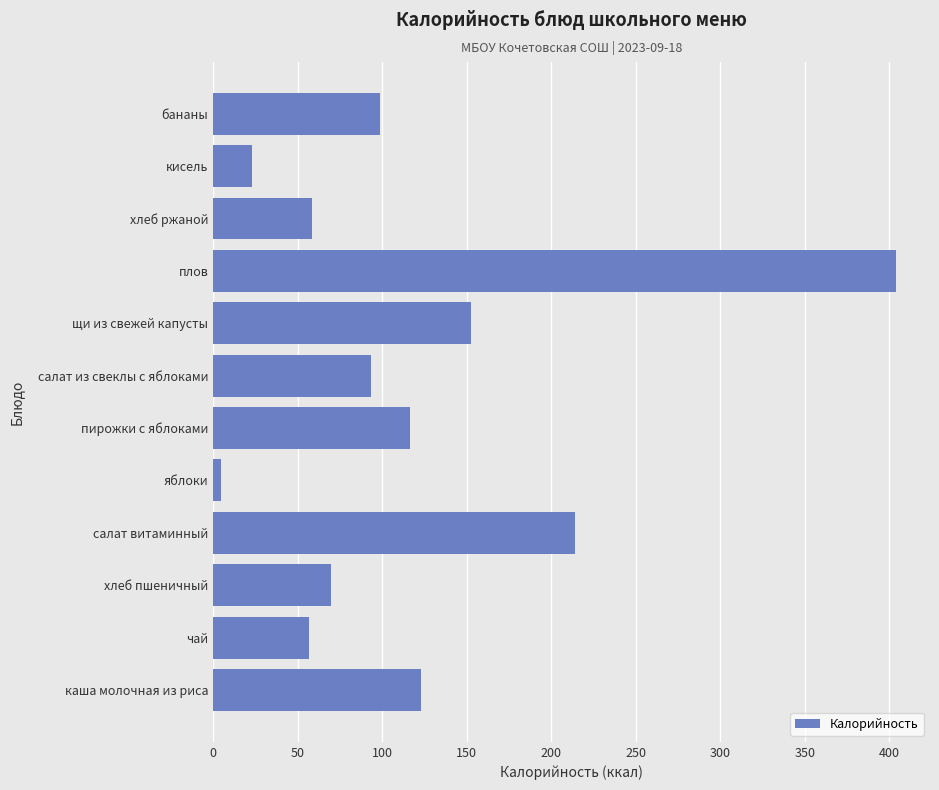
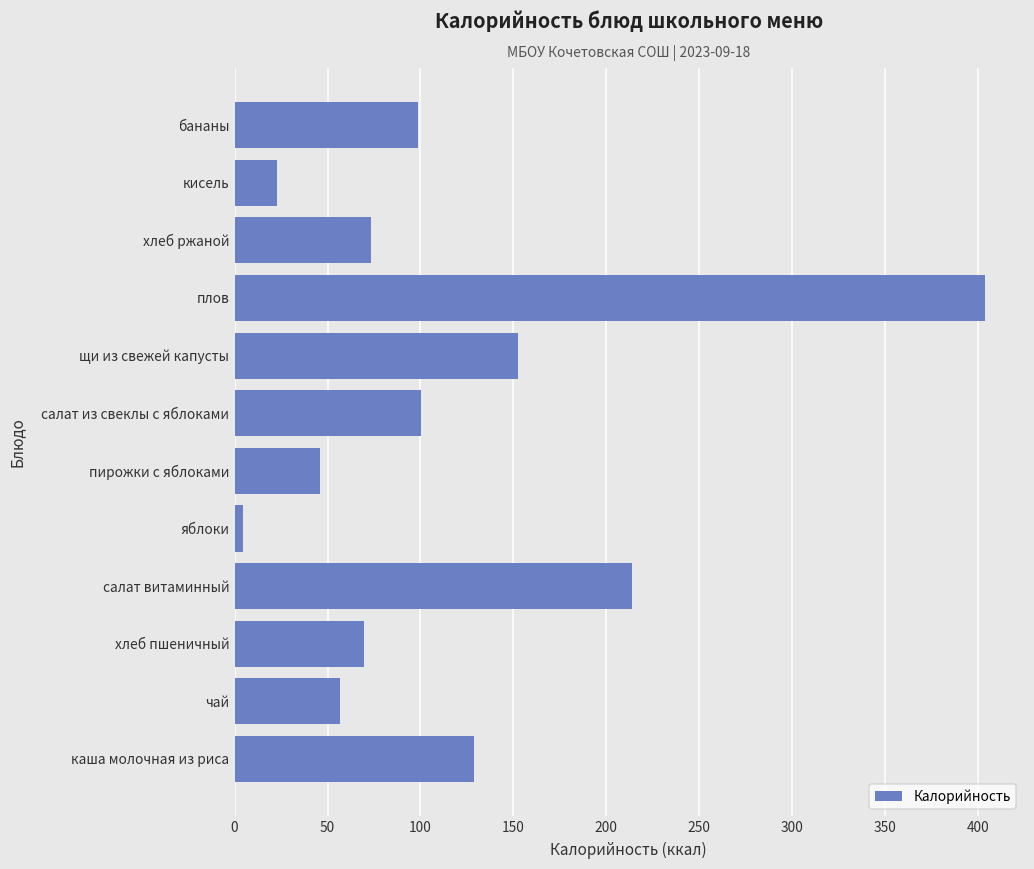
  {
    "бананы": 99,
    "кисель": 23,
-   "хлеб ржаной": 58,
+   "хлеб ржаной": 74,
    "плов": 404,
    "щи из свежей капусты": 153,
-   "салат из свеклы с яблоками": 94,
-   "пирожки с яблоками": 116,
+   "салат из свеклы с яблоками": 100,
+   "пирожки с яблоками": 46,
    "яблоки": 5,
    "салат витаминный": 214,
    "хлеб пшеничный": 69,
    "чай": 57,
-   "каша молочная из риса": 123
+   "каша молочная из риса": 129
  }
